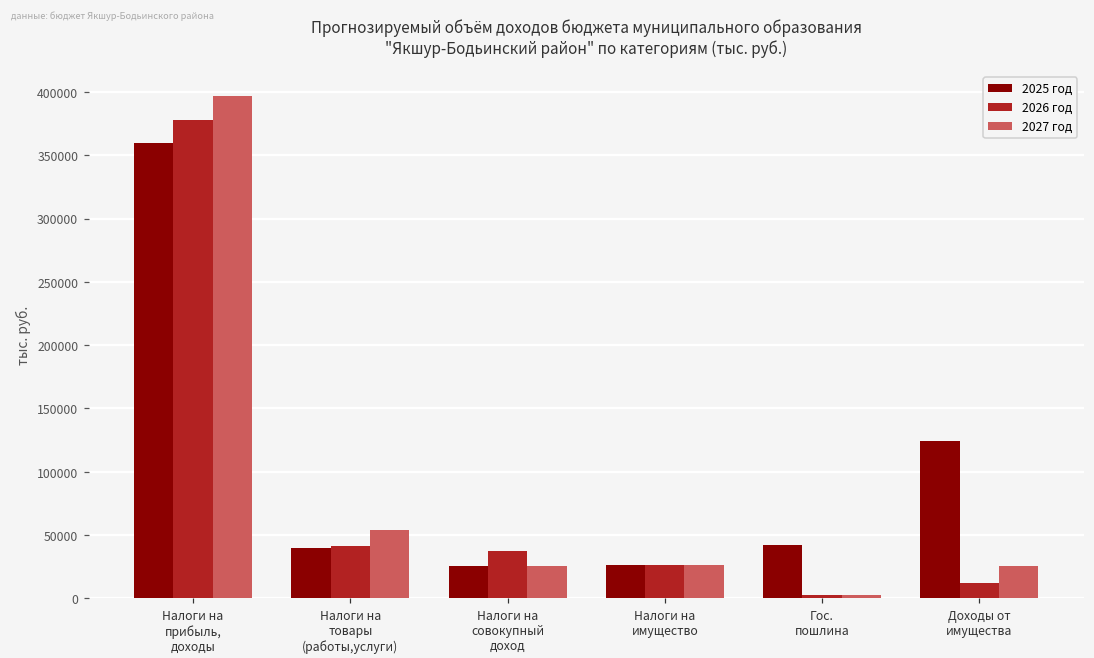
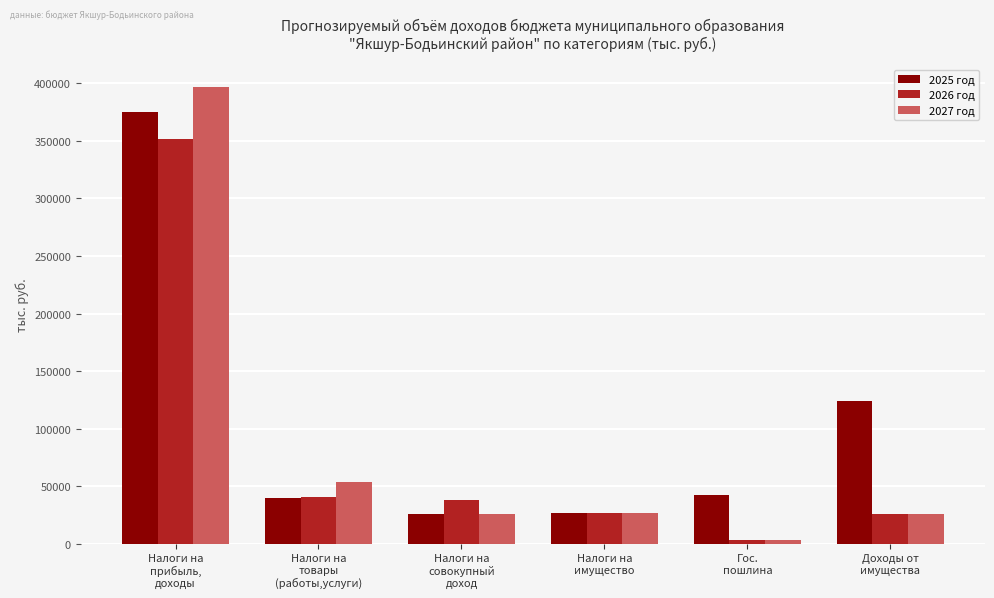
  {
    "2025 год": {
-     "Налоги на прибыль, доходы": 360000,
+     "Налоги на прибыль, доходы": 375000,
      "Налоги на товары (работы,услуги)": 40000,
      "Налоги на совокупный доход": 26000,
      "Налоги на имущество": 26000,
      "Гос. пошлина": 42000,
      "Доходы от имущества": 124000
    },
    "2026 год": {
-     "Налоги на прибыль, доходы": 378000,
+     "Налоги на прибыль, доходы": 352000,
      "Налоги на товары (работы,услуги)": 41000,
      "Налоги на совокупный доход": 38000,
      "Налоги на имущество": 26000,
      "Гос. пошлина": 3000,
-     "Доходы от имущества": 12000
+     "Доходы от имущества": 26000
    },
    "2027 год": {
      "Налоги на прибыль, доходы": 397000,
      "Налоги на товары (работы,услуги)": 54000,
      "Налоги на совокупный доход": 26000,
      "Налоги на имущество": 26000,
      "Гос. пошлина": 3000,
      "Доходы от имущества": 26000
    }
  }
